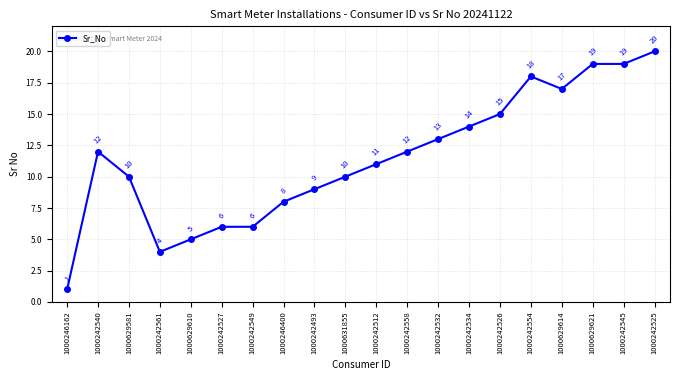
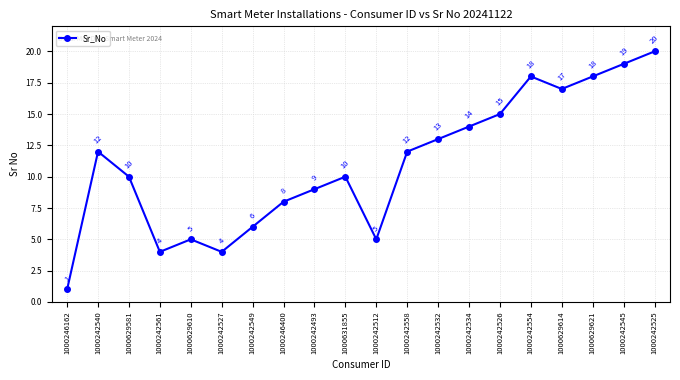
  {
    "1000246162": 1,
    "1000242540": 12,
    "1000629581": 10,
    "1000242561": 4,
    "1000629610": 5,
-   "1000242527": 6,
+   "1000242527": 4,
    "1000242549": 6,
    "1000246400": 8,
    "1000242493": 9,
    "1000631855": 10,
-   "1000242512": 11,
+   "1000242512": 5,
    "1000242558": 12,
    "1000242532": 13,
    "1000242534": 14,
    "1000242526": 15,
    "1000242554": 18,
    "1000629614": 17,
-   "1000629621": 19,
+   "1000629621": 18,
    "1000242545": 19,
    "1000242525": 20
  }
